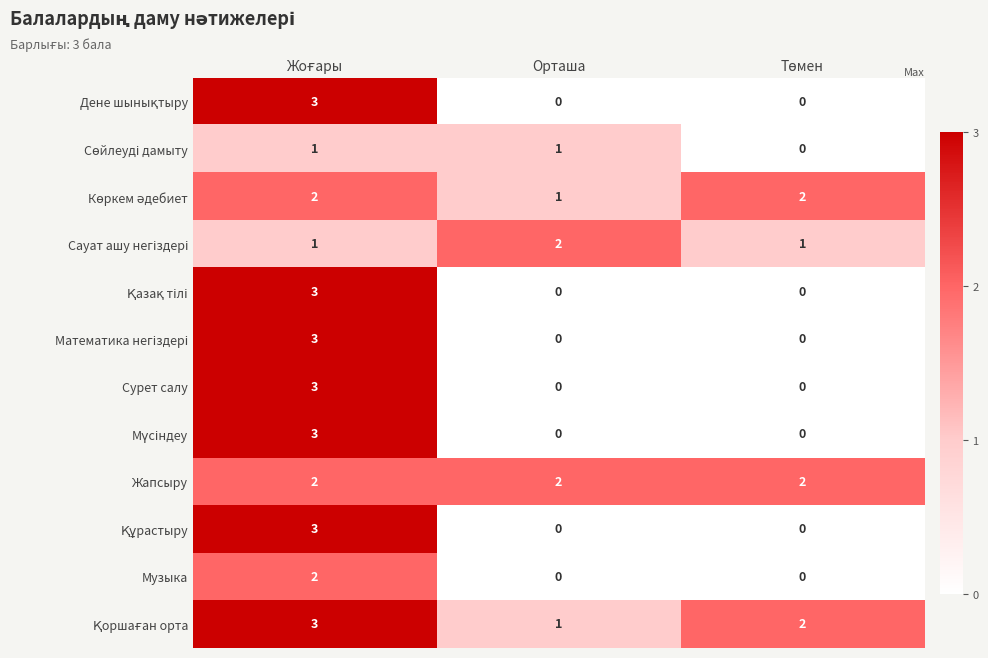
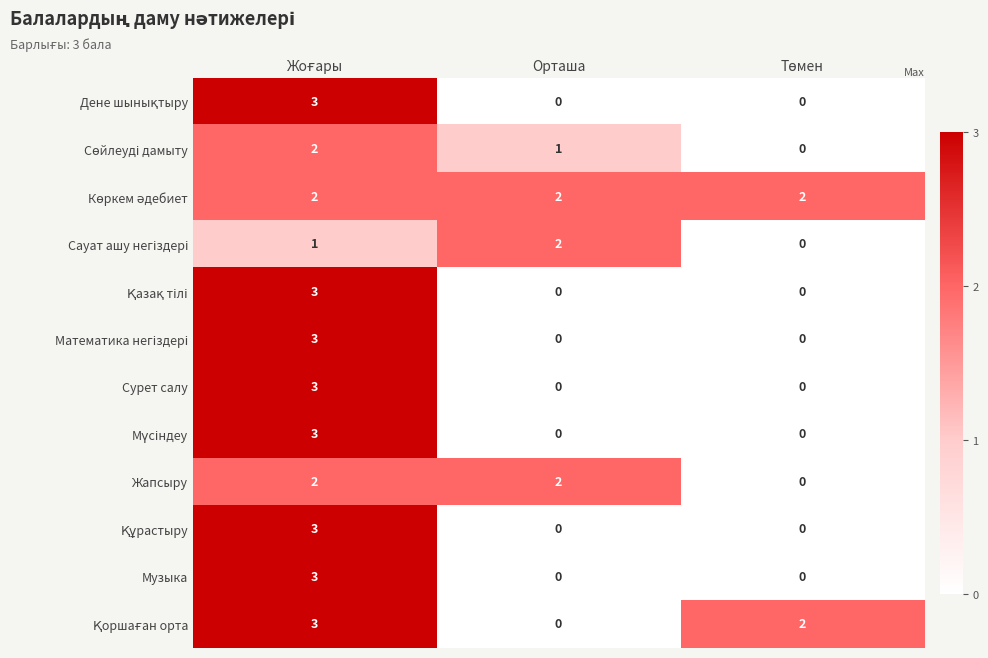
  {
    "Дене шынықтыру": {
      "Жоғары": 3,
      "Орташа": 0,
      "Төмен": 0
    },
    "Сөйлеуді дамыту": {
-     "Жоғары": 1,
+     "Жоғары": 2,
      "Орташа": 1,
      "Төмен": 0
    },
    "Көркем әдебиет": {
      "Жоғары": 2,
-     "Орташа": 1,
+     "Орташа": 2,
      "Төмен": 2
    },
    "Сауат ашу негіздері": {
      "Жоғары": 1,
      "Орташа": 2,
-     "Төмен": 1
+     "Төмен": 0
    },
    "Қазақ тілі": {
      "Жоғары": 3,
      "Орташа": 0,
      "Төмен": 0
    },
    "Математика негіздері": {
      "Жоғары": 3,
      "Орташа": 0,
      "Төмен": 0
    },
    "Сурет салу": {
      "Жоғары": 3,
      "Орташа": 0,
      "Төмен": 0
    },
    "Мүсіндеу": {
      "Жоғары": 3,
      "Орташа": 0,
      "Төмен": 0
    },
    "Жапсыру": {
      "Жоғары": 2,
      "Орташа": 2,
-     "Төмен": 2
+     "Төмен": 0
    },
    "Құрастыру": {
      "Жоғары": 3,
      "Орташа": 0,
      "Төмен": 0
    },
    "Музыка": {
-     "Жоғары": 2,
+     "Жоғары": 3,
      "Орташа": 0,
      "Төмен": 0
    },
    "Қоршаған орта": {
      "Жоғары": 3,
-     "Орташа": 1,
+     "Орташа": 0,
      "Төмен": 2
    }
  }
